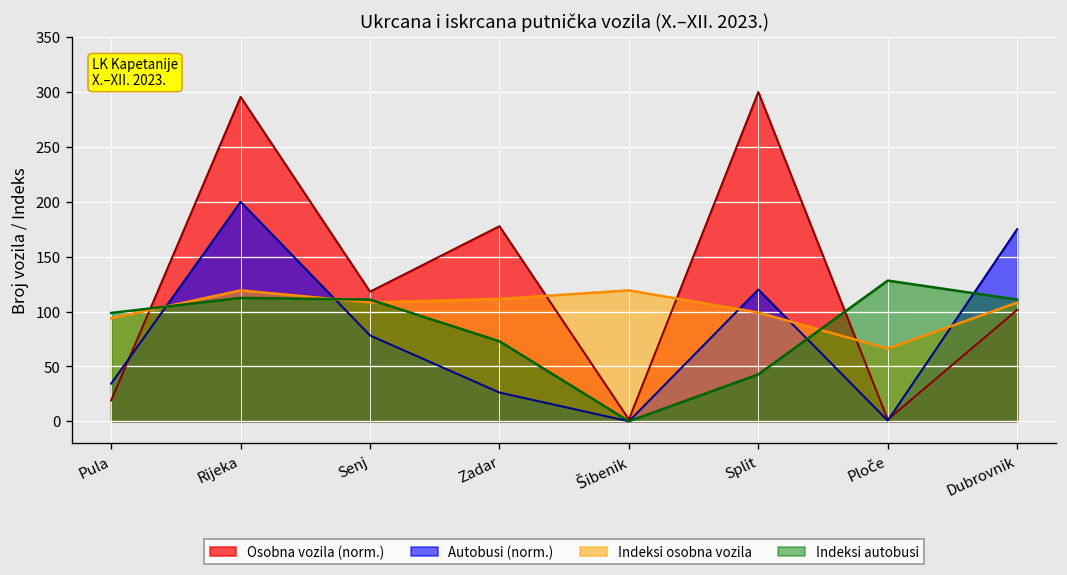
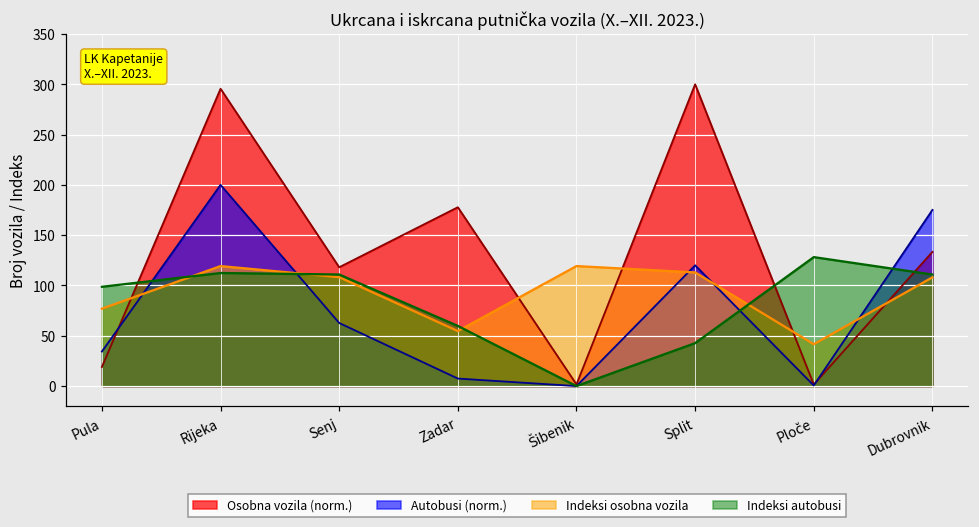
  {
    "Osobna vozila (norm.)": {
      "Pula": 20,
      "Rijeka": 300,
      "Senj": 120,
      "Zadar": 180,
      "Split": 300,
-     "Dubrovnik": 100
+     "Dubrovnik": 130
    },
    "Autobusi (norm.)": {
      "Pula": 30,
      "Rijeka": 200,
-     "Senj": 80,
-     "Zadar": 30,
+     "Senj": 60,
+     "Zadar": 10,
      "Split": 120,
      "Dubrovnik": 180
    },
    "Indeksi osobna vozila": {
-     "Pula": 90,
+     "Pula": 80,
      "Rijeka": 120,
-     "Zadar": 110,
+     "Zadar": 50,
      "Šibenik": 120,
-     "Split": 100,
-     "Ploče": 70,
+     "Split": 110,
+     "Ploče": 40,
      "Dubrovnik": 110
    },
    "Indeksi autobusi": {
      "Pula": 100,
      "Rijeka": 110,
-     "Zadar": 70,
+     "Zadar": 60,
      "Split": 40,
      "Ploče": 130,
      "Dubrovnik": 110
    }
  }
